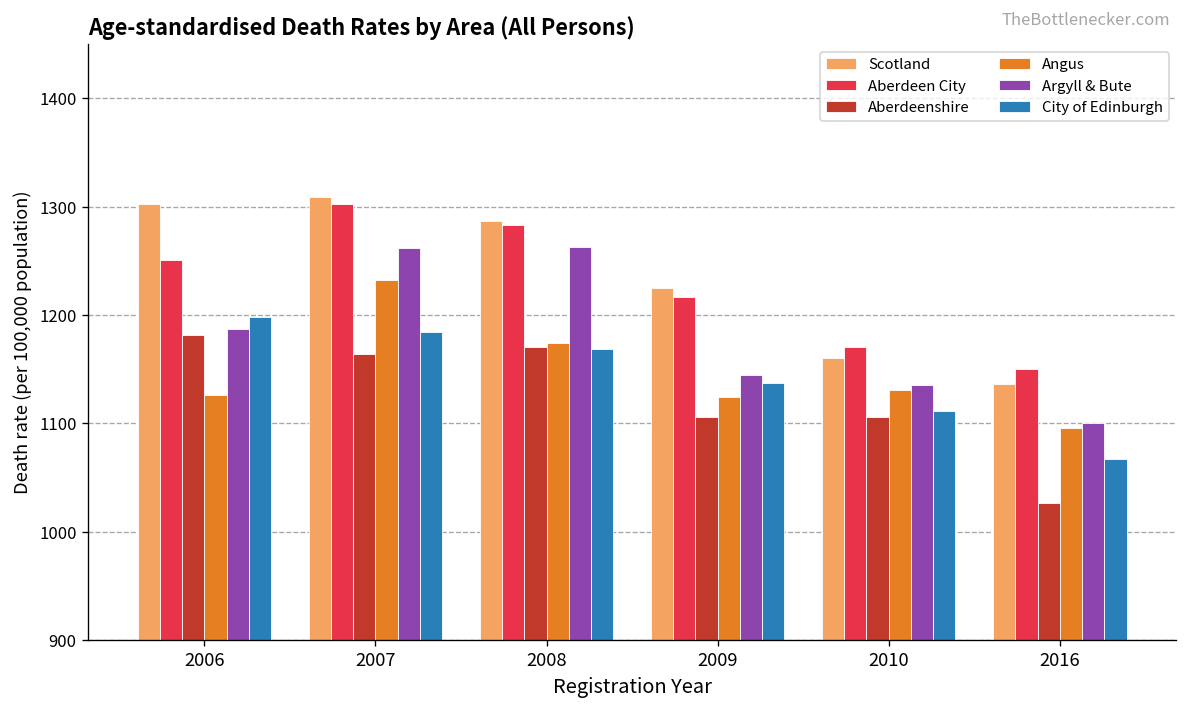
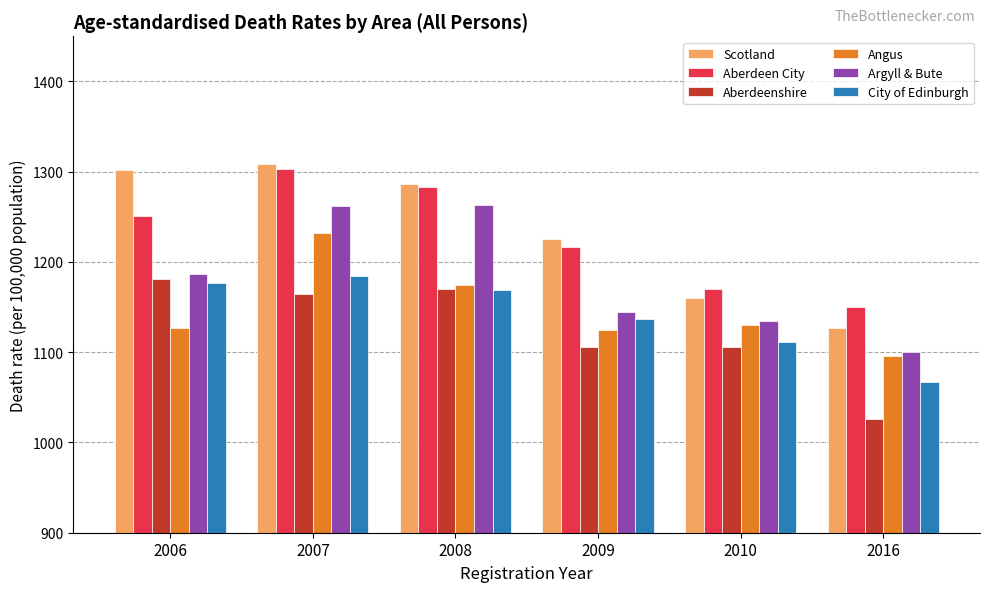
  {
    "Scotland": {
      "2006": 1300,
      "2007": 1310,
      "2008": 1290,
      "2009": 1220,
      "2010": 1160,
-     "2016": 1140
+     "2016": 1130
    },
    "Angus": {
      "2006": 1130,
      "2007": 1230,
      "2008": 1170,
      "2009": 1120,
      "2010": 1130,
      "2016": 1100
    },
    "Argyll & Bute": {
      "2006": 1190,
      "2007": 1260,
      "2008": 1260,
      "2009": 1140,
      "2010": 1140,
      "2016": 1100
    },
    "City of Edinburgh": {
-     "2006": 1200,
+     "2006": 1180,
      "2007": 1180,
      "2008": 1170,
      "2009": 1140,
      "2010": 1110,
      "2016": 1070
    }
  }
